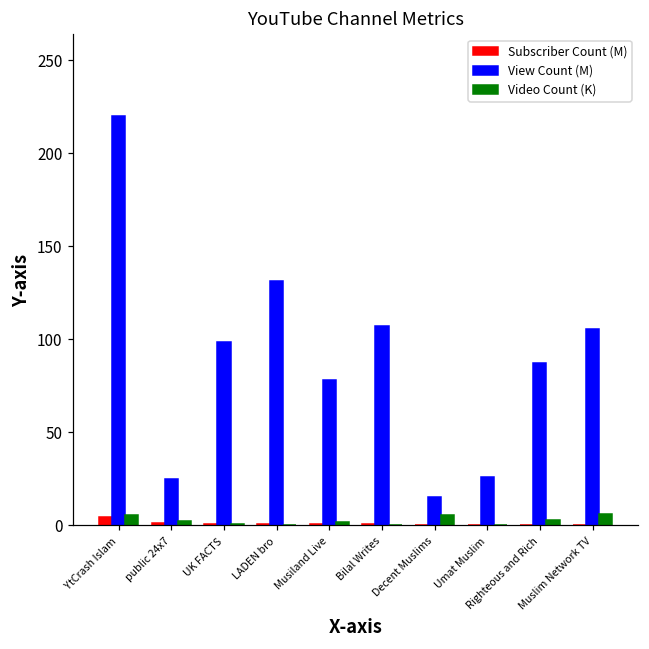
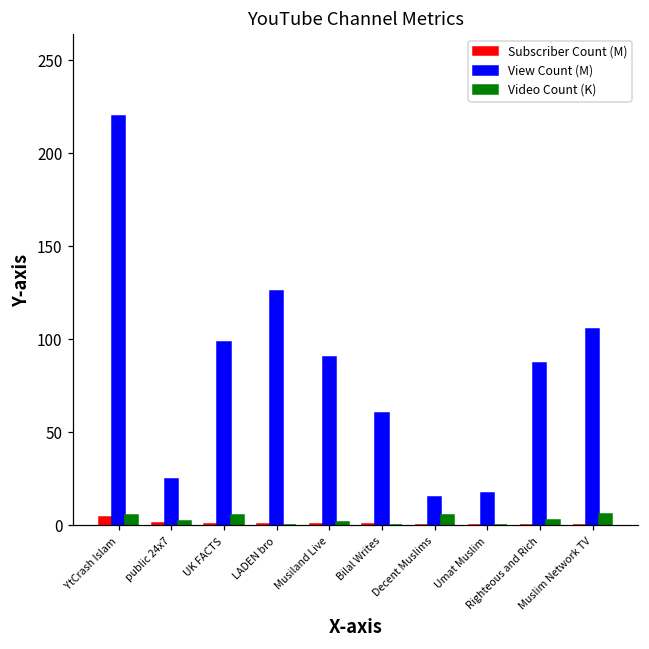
  {
    "Subscriber Count (M)": {
      "YtCrash Islam": 4
    },
    "View Count (M)": {
      "YtCrash Islam": 220,
      "public 24x7": 25,
      "UK FACTS": 99,
-     "LADEN bro": 131,
-     "Musiland Live": 78,
-     "Bilal Writes": 107,
+     "LADEN bro": 126,
+     "Musiland Live": 90,
+     "Bilal Writes": 61,
      "Decent Muslims": 15,
-     "Umat Muslim": 26,
+     "Umat Muslim": 17,
      "Righteous and Rich": 87,
      "Muslim Network TV": 106
    },
    "Video Count (K)": {
      "YtCrash Islam": 6,
      "public 24x7": 3,
-     "UK FACTS": 1,
+     "UK FACTS": 6,
      "Musiland Live": 2,
      "Decent Muslims": 6,
      "Righteous and Rich": 3,
      "Muslim Network TV": 6
    }
  }
